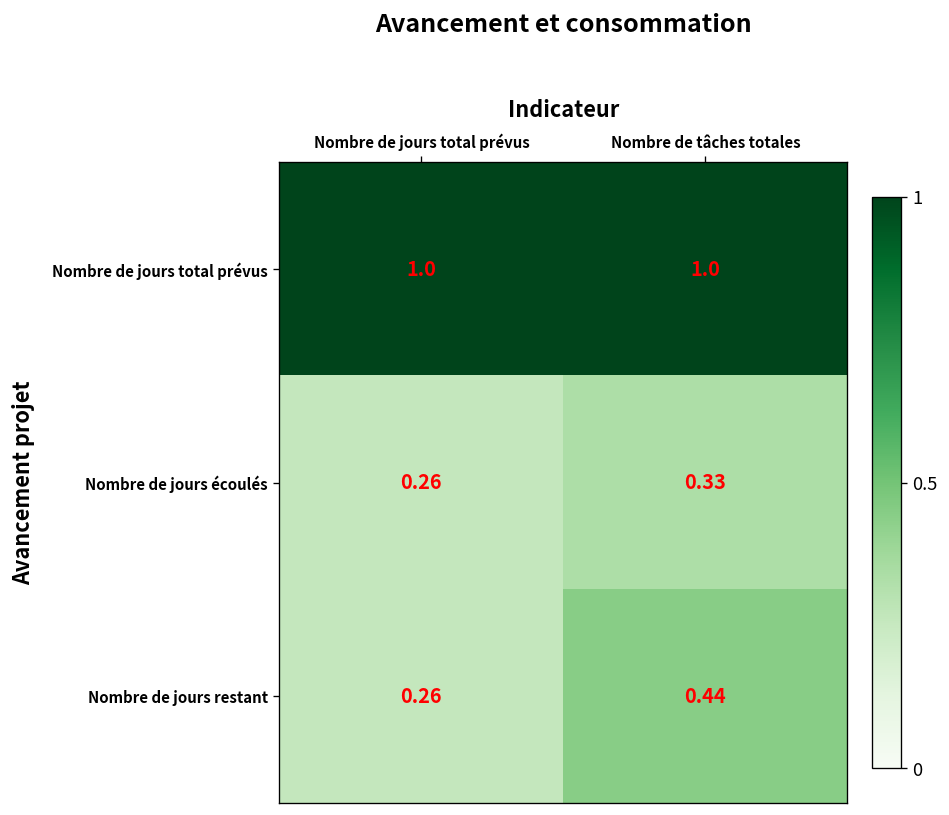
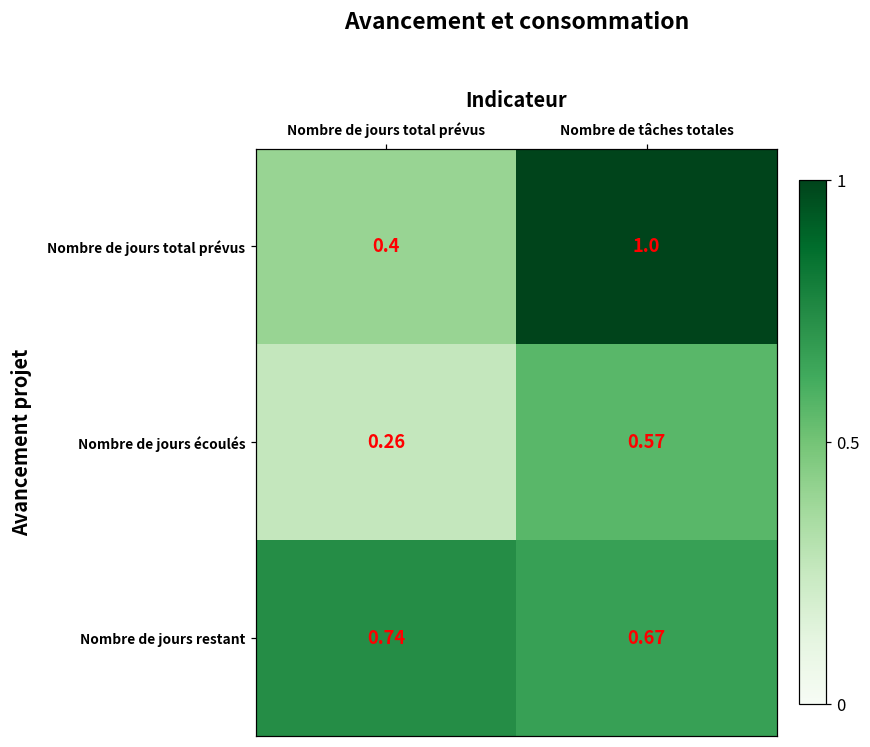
  {
    "Nombre de jours total prévus": {
-     "Nombre de jours total prévus": 1.0,
+     "Nombre de jours total prévus": 0.4,
      "Nombre de tâches totales": 1.0
    },
    "Nombre de jours écoulés": {
      "Nombre de jours total prévus": 0.26,
-     "Nombre de tâches totales": 0.33
+     "Nombre de tâches totales": 0.57
    },
    "Nombre de jours restant": {
-     "Nombre de jours total prévus": 0.26,
-     "Nombre de tâches totales": 0.44
+     "Nombre de jours total prévus": 0.74,
+     "Nombre de tâches totales": 0.67
    }
  }
